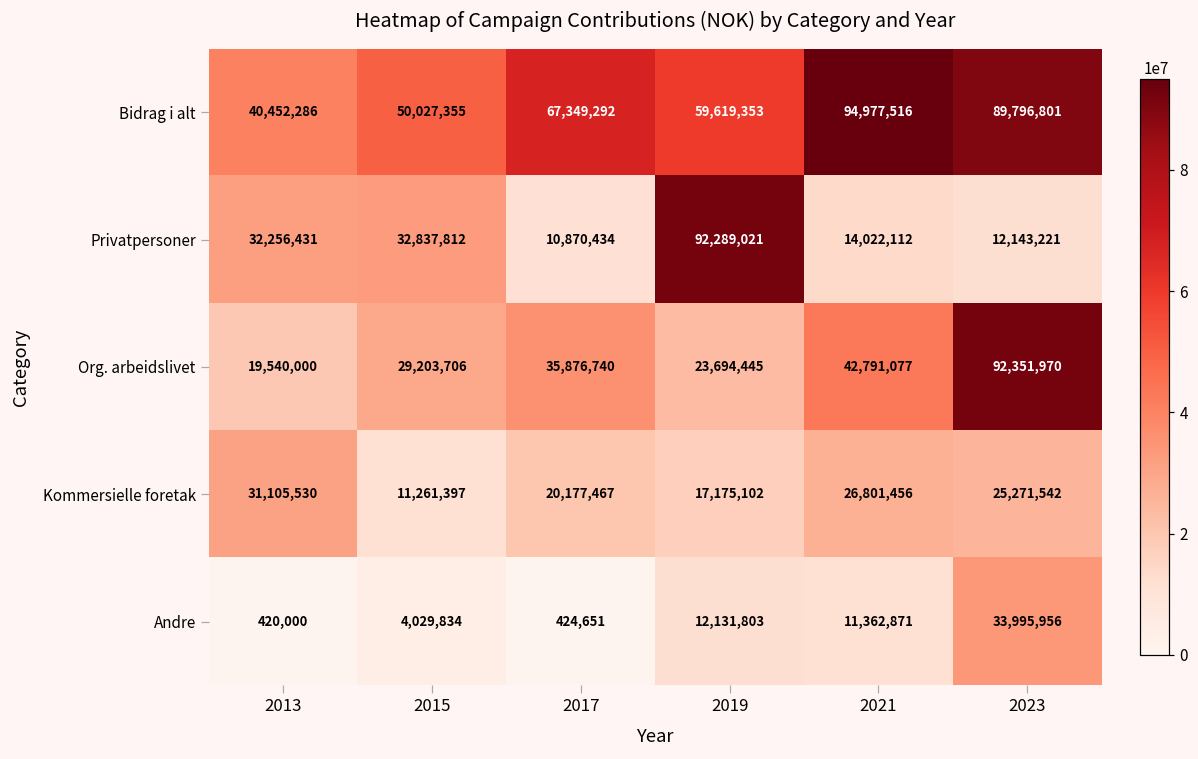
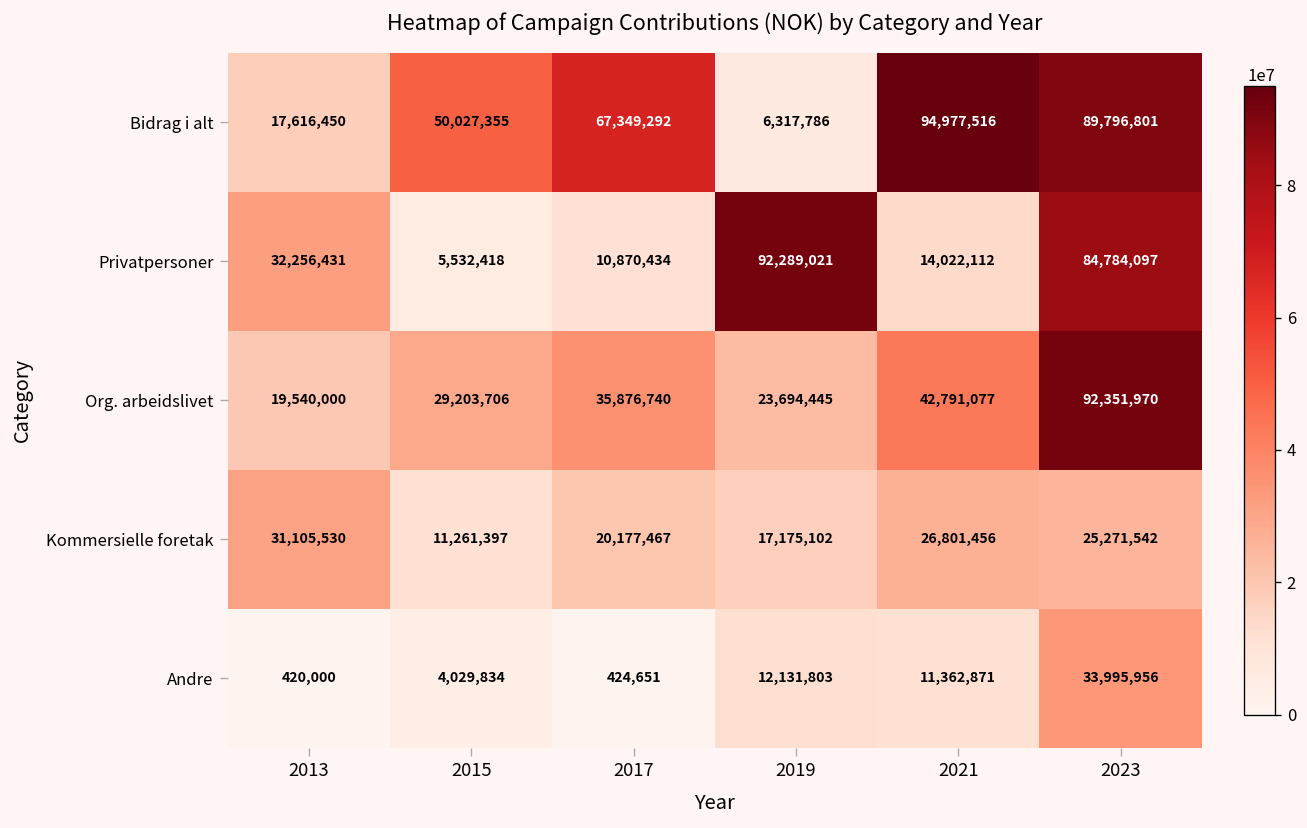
  {
    "Bidrag i alt": {
-     "2013": "40,452,286",
+     "2013": "17,616,450",
      "2015": "50,027,355",
      "2017": "67,349,292",
-     "2019": "59,619,353",
+     "2019": "6,317,786",
      "2021": "94,977,516",
      "2023": "89,796,801"
    },
    "Privatpersoner": {
      "2013": "32,256,431",
-     "2015": "32,837,812",
+     "2015": "5,532,418",
      "2017": "10,870,434",
      "2019": "92,289,021",
      "2021": "14,022,112",
-     "2023": "12,143,221"
+     "2023": "84,784,097"
    },
    "Org. arbeidslivet": {
      "2013": "19,540,000",
      "2015": "29,203,706",
      "2017": "35,876,740",
      "2019": "23,694,445",
      "2021": "42,791,077",
      "2023": "92,351,970"
    },
    "Kommersielle foretak": {
      "2013": "31,105,530",
      "2015": "11,261,397",
      "2017": "20,177,467",
      "2019": "17,175,102",
      "2021": "26,801,456",
      "2023": "25,271,542"
    },
    "Andre": {
      "2013": "420,000",
      "2015": "4,029,834",
      "2017": "424,651",
      "2019": "12,131,803",
      "2021": "11,362,871",
      "2023": "33,995,956"
    }
  }
